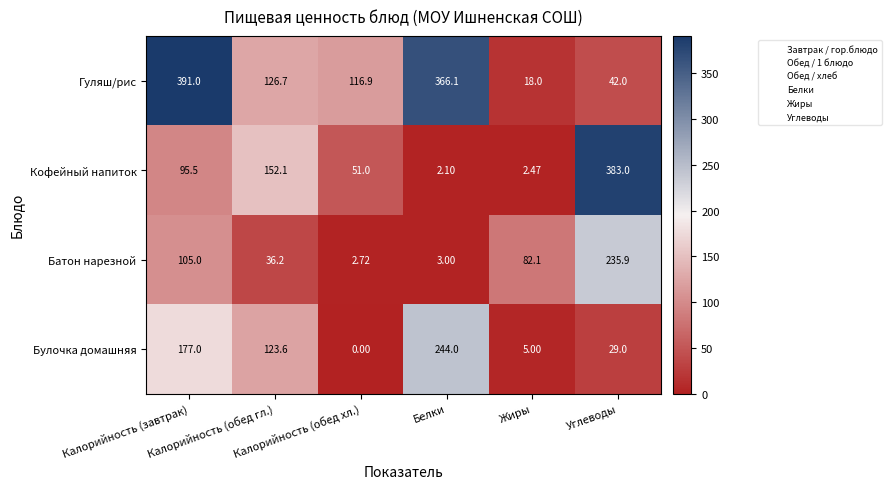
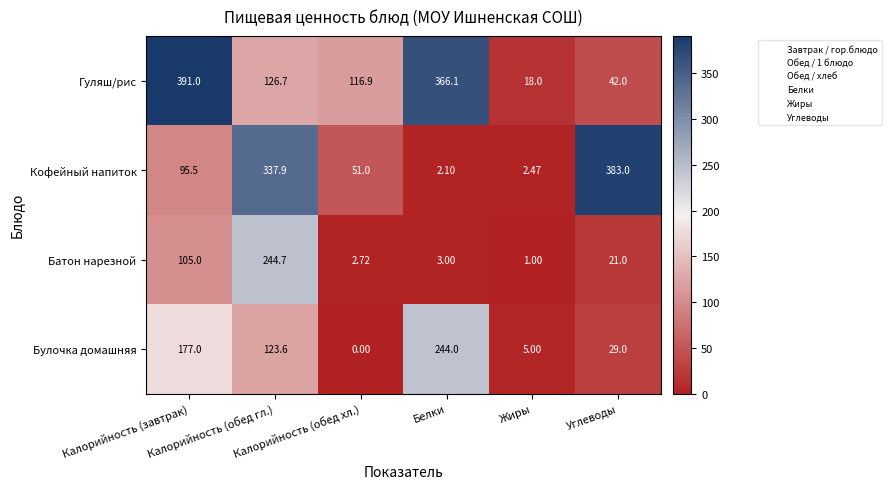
  {
    "Гуляш/рис": {
      "Калорийность (завтрак)": 391.0,
      "Калорийность (обед гл.)": 126.7,
      "Калорийность (обед хл.)": 116.9,
      "Белки": 366.1,
      "Жиры": 18.0,
      "Углеводы": 42.0
    },
    "Кофейный напиток": {
      "Калорийность (завтрак)": 95.5,
-     "Калорийность (обед гл.)": 152.1,
+     "Калорийность (обед гл.)": 337.9,
      "Калорийность (обед хл.)": 51.0,
      "Белки": 2.10,
      "Жиры": 2.47,
      "Углеводы": 383.0
    },
    "Батон нарезной": {
      "Калорийность (завтрак)": 105.0,
-     "Калорийность (обед гл.)": 36.2,
+     "Калорийность (обед гл.)": 244.7,
      "Калорийность (обед хл.)": 2.72,
      "Белки": 3.00,
-     "Жиры": 82.1,
-     "Углеводы": 235.9
+     "Жиры": 1.00,
+     "Углеводы": 21.0
    },
    "Булочка домашняя": {
      "Калорийность (завтрак)": 177.0,
      "Калорийность (обед гл.)": 123.6,
      "Калорийность (обед хл.)": 0.00,
      "Белки": 244.0,
      "Жиры": 5.00,
      "Углеводы": 29.0
    }
  }
